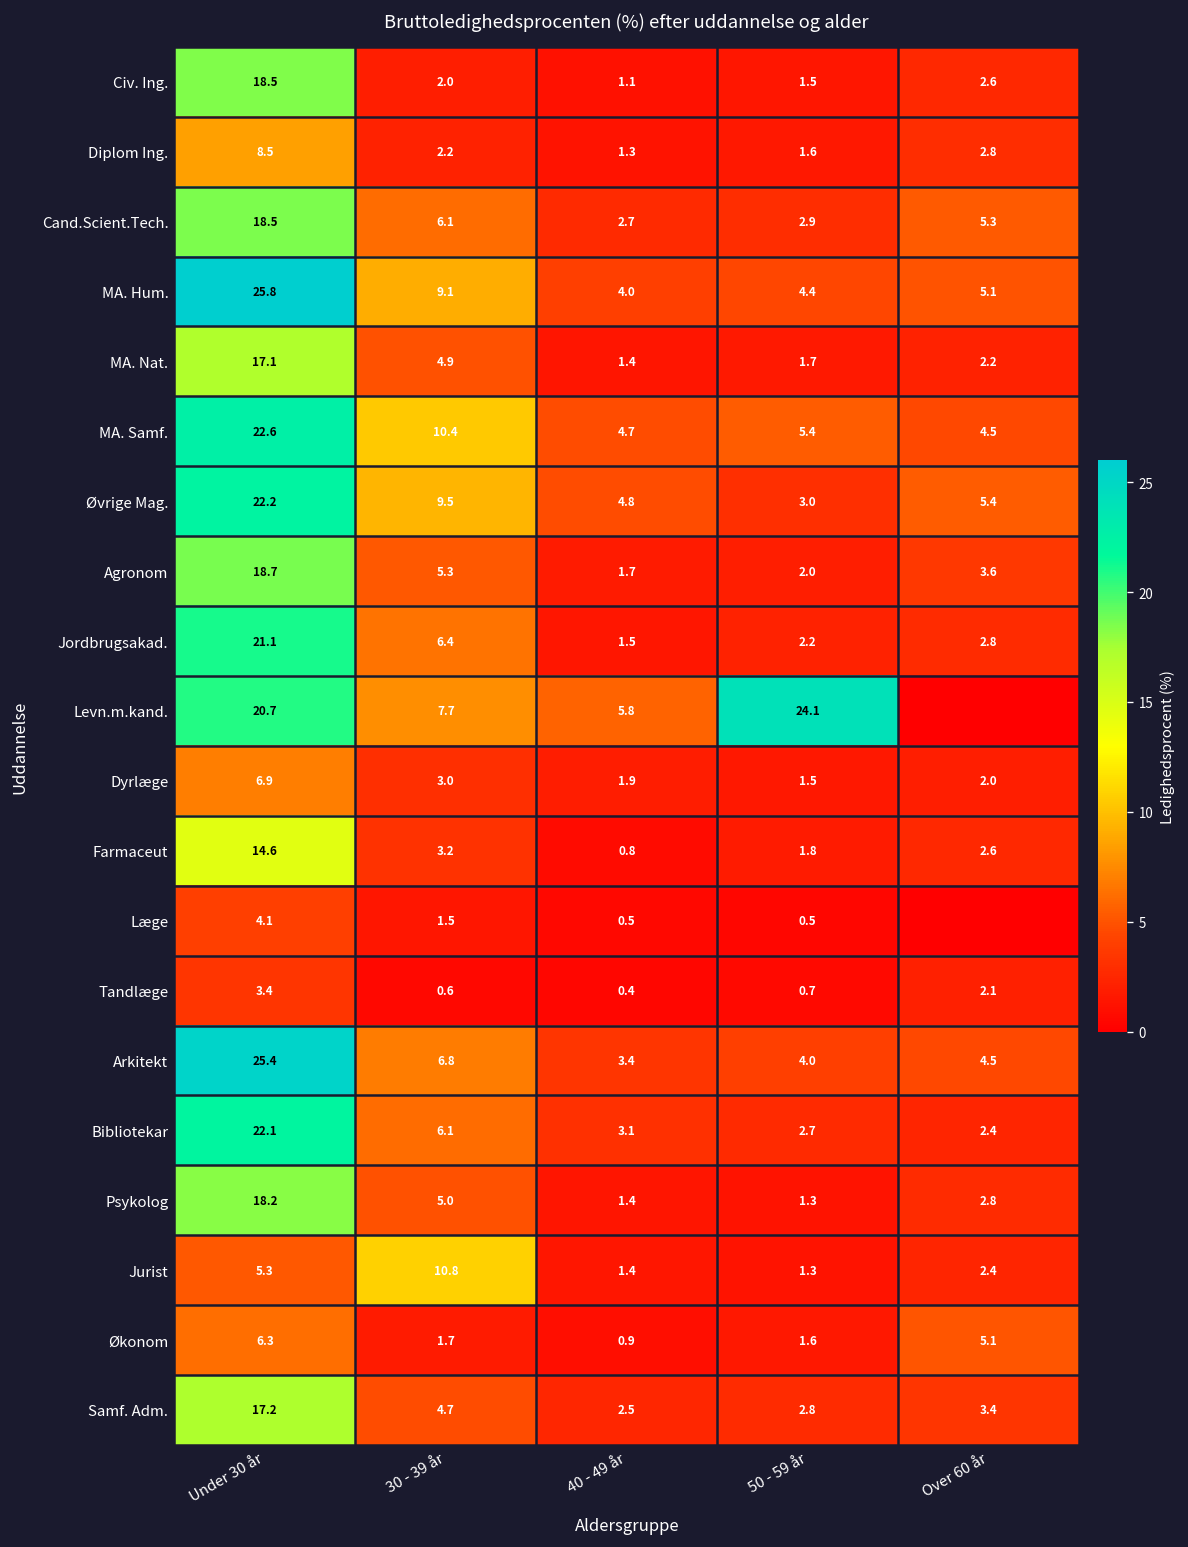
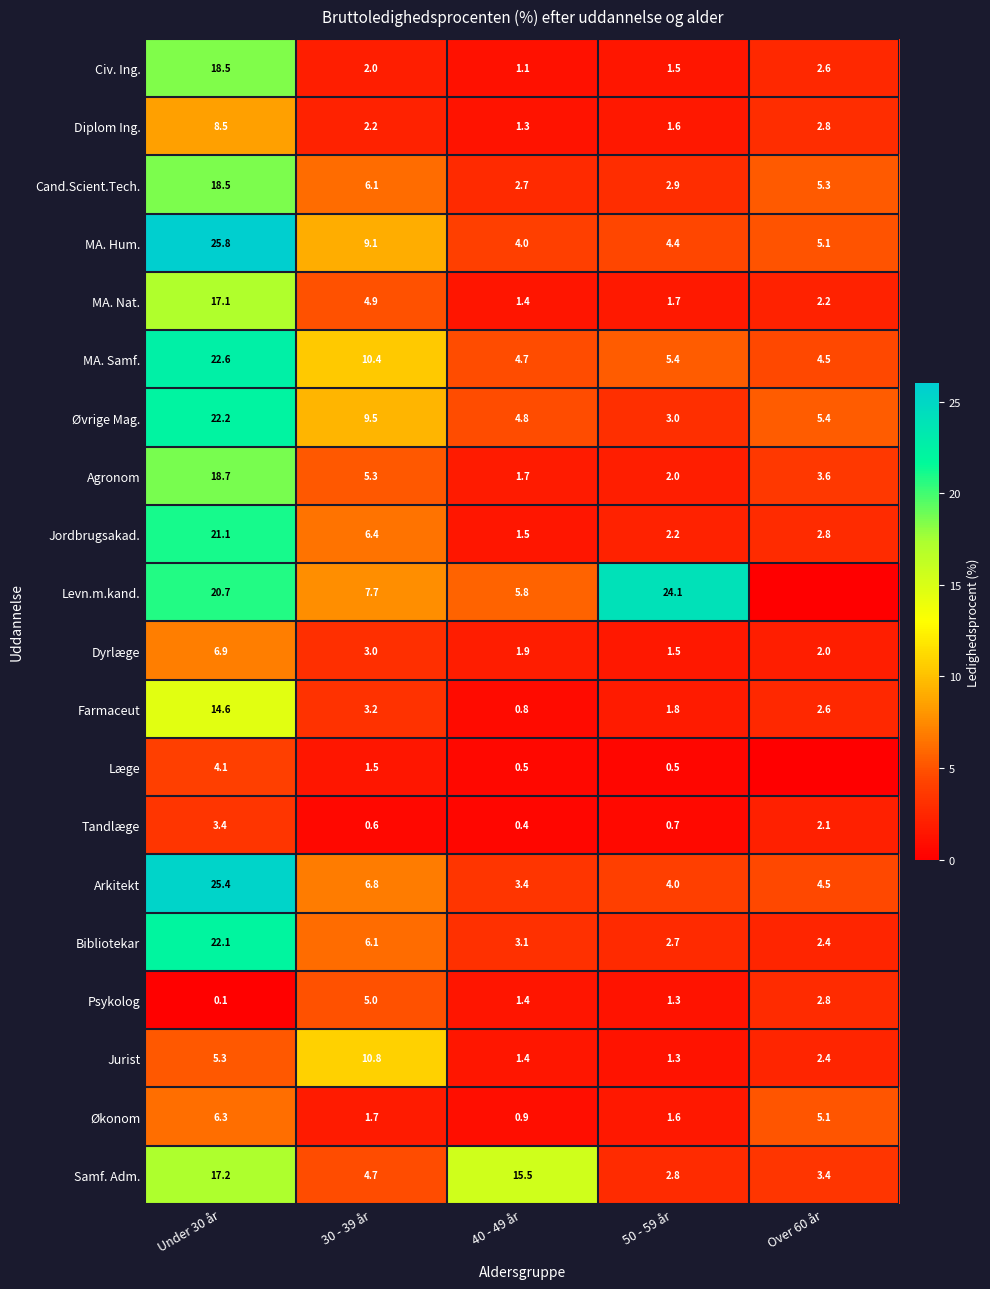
  {
    "Civ. Ing.": {
      "Under 30 år": 18.5,
      "30 - 39 år": 2.0,
      "40 - 49 år": 1.1,
      "50 - 59 år": 1.5,
      "Over 60 år": 2.6
    },
    "Diplom Ing.": {
      "Under 30 år": 8.5,
      "30 - 39 år": 2.2,
      "40 - 49 år": 1.3,
      "50 - 59 år": 1.6,
      "Over 60 år": 2.8
    },
    "Cand.Scient.Tech.": {
      "Under 30 år": 18.5,
      "30 - 39 år": 6.1,
      "40 - 49 år": 2.7,
      "50 - 59 år": 2.9,
      "Over 60 år": 5.3
    },
    "MA. Hum.": {
      "Under 30 år": 25.8,
      "30 - 39 år": 9.1,
      "40 - 49 år": 4.0,
      "50 - 59 år": 4.4,
      "Over 60 år": 5.1
    },
    "MA. Nat.": {
      "Under 30 år": 17.1,
      "30 - 39 år": 4.9,
      "40 - 49 år": 1.4,
      "50 - 59 år": 1.7,
      "Over 60 år": 2.2
    },
    "MA. Samf.": {
      "Under 30 år": 22.6,
      "30 - 39 år": 10.4,
      "40 - 49 år": 4.7,
      "50 - 59 år": 5.4,
      "Over 60 år": 4.5
    },
    "Øvrige Mag.": {
      "Under 30 år": 22.2,
      "30 - 39 år": 9.5,
      "40 - 49 år": 4.8,
      "50 - 59 år": 3.0,
      "Over 60 år": 5.4
    },
    "Agronom": {
      "Under 30 år": 18.7,
      "30 - 39 år": 5.3,
      "40 - 49 år": 1.7,
      "50 - 59 år": 2.0,
      "Over 60 år": 3.6
    },
    "Jordbrugsakad.": {
      "Under 30 år": 21.1,
      "30 - 39 år": 6.4,
      "40 - 49 år": 1.5,
      "50 - 59 år": 2.2,
      "Over 60 år": 2.8
    },
    "Levn.m.kand.": {
      "Under 30 år": 20.7,
      "30 - 39 år": 7.7,
      "40 - 49 år": 5.8,
      "50 - 59 år": 24.1
    },
    "Dyrlæge": {
      "Under 30 år": 6.9,
      "30 - 39 år": 3.0,
      "40 - 49 år": 1.9,
      "50 - 59 år": 1.5,
      "Over 60 år": 2.0
    },
    "Farmaceut": {
      "Under 30 år": 14.6,
      "30 - 39 år": 3.2,
      "40 - 49 år": 0.8,
      "50 - 59 år": 1.8,
      "Over 60 år": 2.6
    },
    "Læge": {
      "Under 30 år": 4.1,
      "30 - 39 år": 1.5,
      "40 - 49 år": 0.5,
      "50 - 59 år": 0.5
    },
    "Tandlæge": {
      "Under 30 år": 3.4,
      "30 - 39 år": 0.6,
      "40 - 49 år": 0.4,
      "50 - 59 år": 0.7,
      "Over 60 år": 2.1
    },
    "Arkitekt": {
      "Under 30 år": 25.4,
      "30 - 39 år": 6.8,
      "40 - 49 år": 3.4,
      "50 - 59 år": 4.0,
      "Over 60 år": 4.5
    },
    "Bibliotekar": {
      "Under 30 år": 22.1,
      "30 - 39 år": 6.1,
      "40 - 49 år": 3.1,
      "50 - 59 år": 2.7,
      "Over 60 år": 2.4
    },
    "Psykolog": {
-     "Under 30 år": 18.2,
+     "Under 30 år": 0.1,
      "30 - 39 år": 5.0,
      "40 - 49 år": 1.4,
      "50 - 59 år": 1.3,
      "Over 60 år": 2.8
    },
    "Jurist": {
      "Under 30 år": 5.3,
      "30 - 39 år": 10.8,
      "40 - 49 år": 1.4,
      "50 - 59 år": 1.3,
      "Over 60 år": 2.4
    },
    "Økonom": {
      "Under 30 år": 6.3,
      "30 - 39 år": 1.7,
      "40 - 49 år": 0.9,
      "50 - 59 år": 1.6,
      "Over 60 år": 5.1
    },
    "Samf. Adm.": {
      "Under 30 år": 17.2,
      "30 - 39 år": 4.7,
-     "40 - 49 år": 2.5,
+     "40 - 49 år": 15.5,
      "50 - 59 år": 2.8,
      "Over 60 år": 3.4
    }
  }
